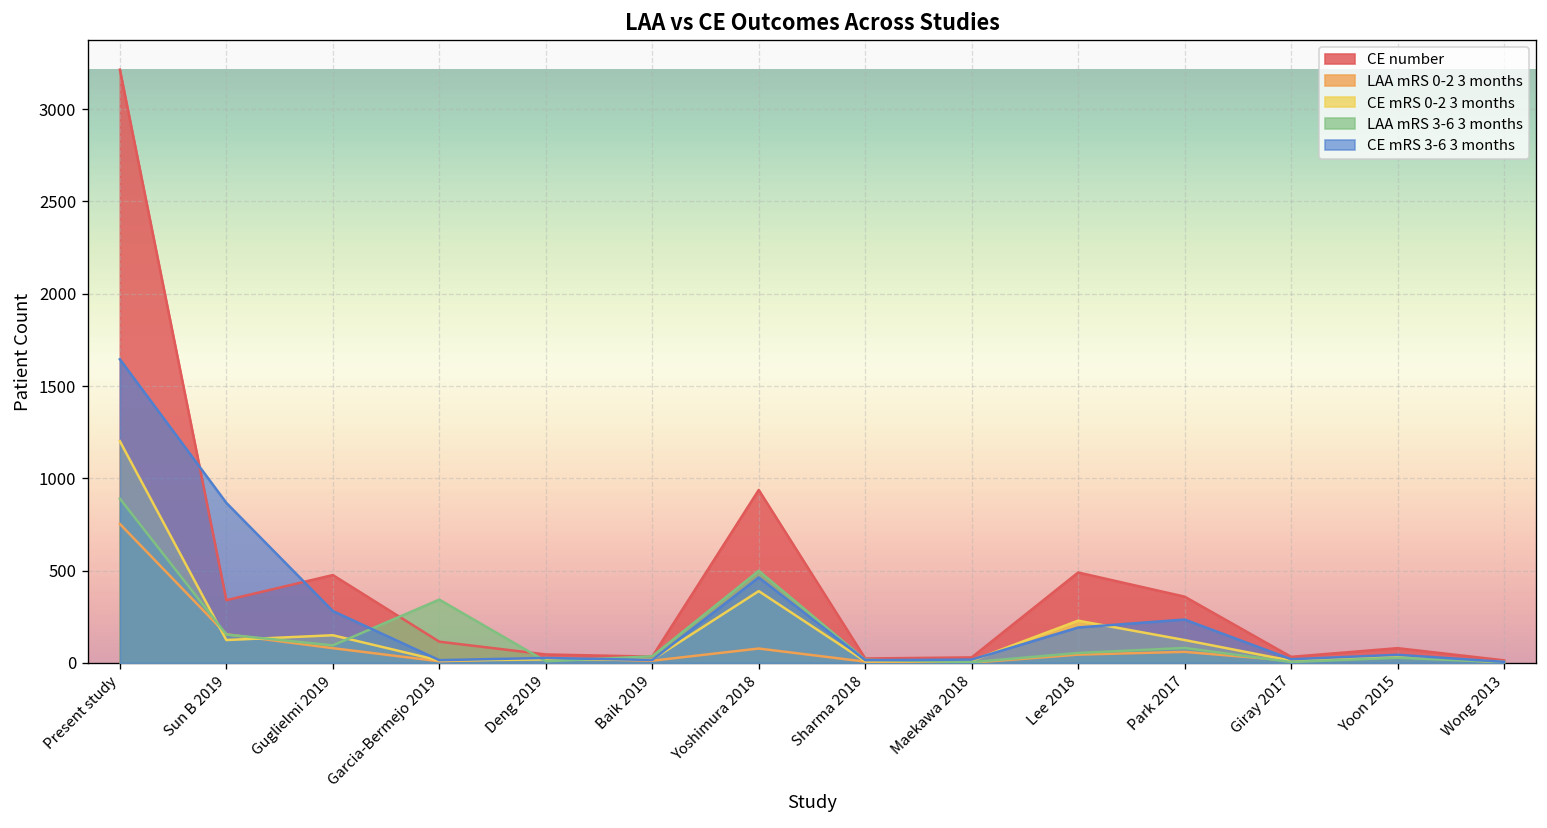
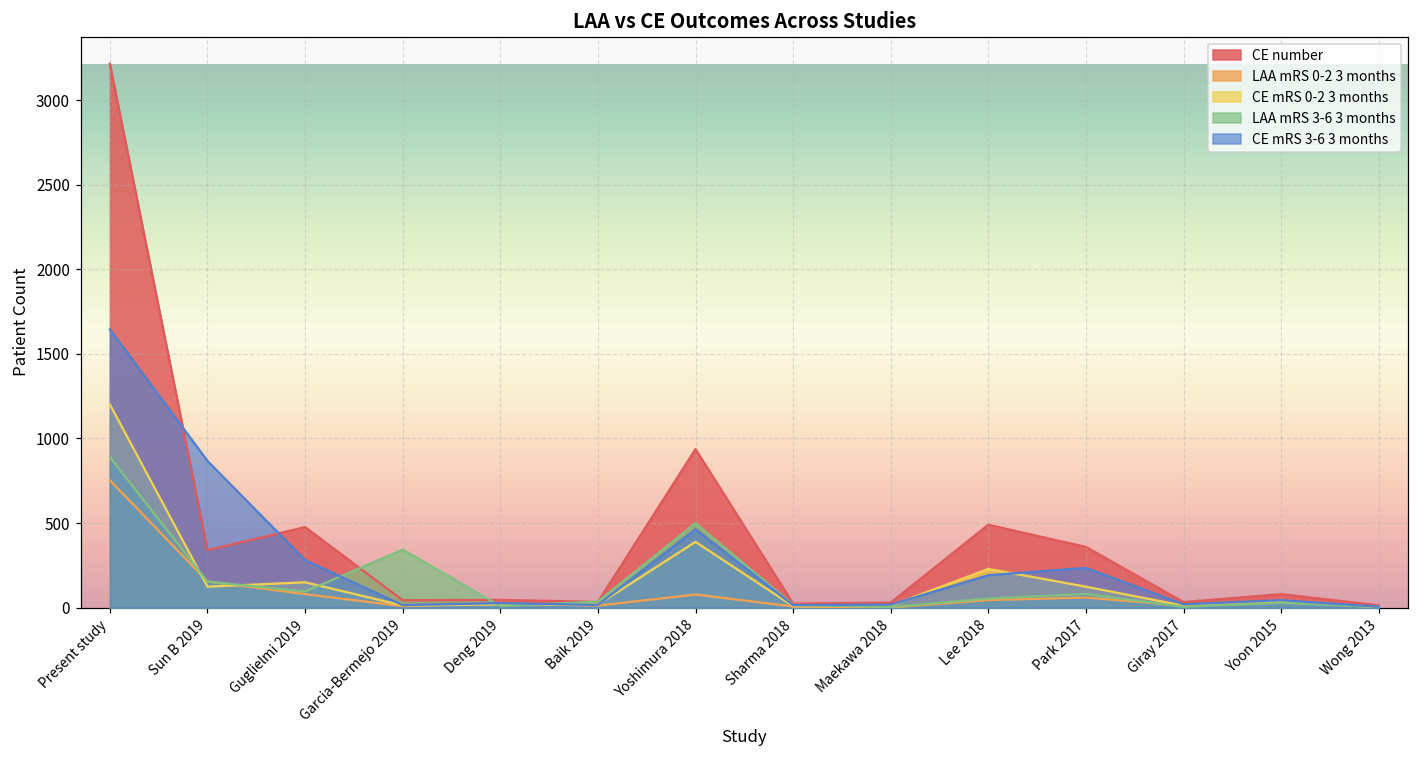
  {
    "CE number": {
      "Present study": 3210,
      "Sun B 2019": 340,
      "Guglielmi 2019": 480,
-     "Garcia-Bermejo 2019": 120,
+     "Garcia-Bermejo 2019": 40,
      "Deng 2019": 50,
      "Yoshimura 2018": 940,
      "Lee 2018": 490,
      "Park 2017": 360,
      "Yoon 2015": 80
    },
    "LAA mRS 3-6 3 months": {
      "Present study": 890,
      "Garcia-Bermejo 2019": 340,
      "Yoshimura 2018": 500,
      "Park 2017": 80
    },
    "CE mRS 3-6 3 months": {
      "Present study": 1650,
      "Sun B 2019": 870,
      "Guglielmi 2019": 280,
      "Yoshimura 2018": 460,
      "Lee 2018": 190,
      "Park 2017": 240
    }
  }
